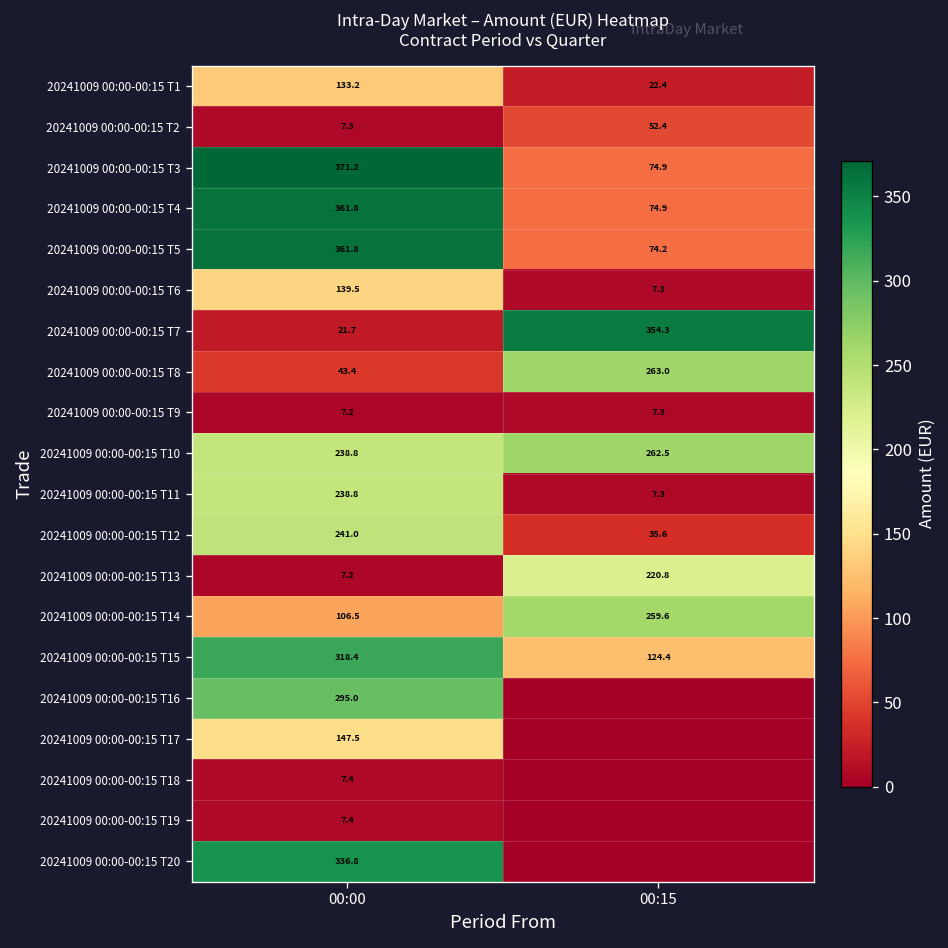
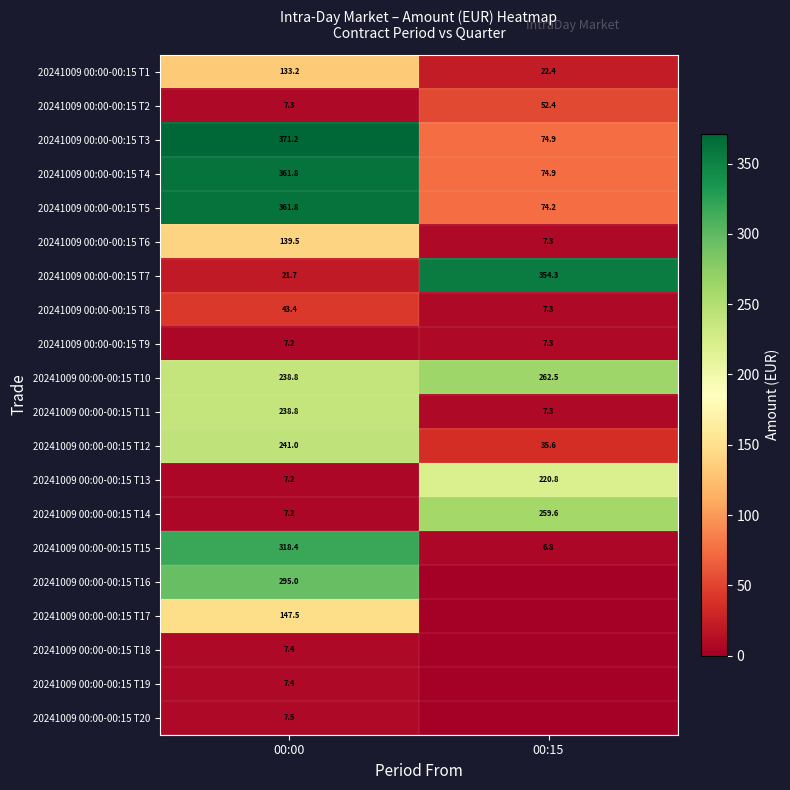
  {
    "20241009 00:00-00:15 T1": {
      "00:00": 133.2,
      "00:15": 22.4
    },
    "20241009 00:00-00:15 T2": {
      "00:00": 7.3,
      "00:15": 52.4
    },
    "20241009 00:00-00:15 T3": {
      "00:00": 371.2,
      "00:15": 74.9
    },
    "20241009 00:00-00:15 T4": {
      "00:00": 361.8,
      "00:15": 74.9
    },
    "20241009 00:00-00:15 T5": {
      "00:00": 361.8,
      "00:15": 74.2
    },
    "20241009 00:00-00:15 T6": {
      "00:00": 139.5,
      "00:15": 7.3
    },
    "20241009 00:00-00:15 T7": {
      "00:00": 21.7,
      "00:15": 354.3
    },
    "20241009 00:00-00:15 T8": {
      "00:00": 43.4,
-     "00:15": 263.0
+     "00:15": 7.3
    },
    "20241009 00:00-00:15 T9": {
      "00:00": 7.2,
      "00:15": 7.3
    },
    "20241009 00:00-00:15 T10": {
      "00:00": 238.8,
      "00:15": 262.5
    },
    "20241009 00:00-00:15 T11": {
      "00:00": 238.8,
      "00:15": 7.3
    },
    "20241009 00:00-00:15 T12": {
      "00:00": 241.0,
      "00:15": 35.6
    },
    "20241009 00:00-00:15 T13": {
      "00:00": 7.2,
      "00:15": 220.8
    },
    "20241009 00:00-00:15 T14": {
-     "00:00": 106.5,
+     "00:00": 7.2,
      "00:15": 259.6
    },
    "20241009 00:00-00:15 T15": {
      "00:00": 318.4,
-     "00:15": 124.4
+     "00:15": 6.8
    },
    "20241009 00:00-00:15 T16": {
      "00:00": 295.0
    },
    "20241009 00:00-00:15 T17": {
      "00:00": 147.5
    },
    "20241009 00:00-00:15 T18": {
      "00:00": 7.4
    },
    "20241009 00:00-00:15 T19": {
      "00:00": 7.4
    },
    "20241009 00:00-00:15 T20": {
-     "00:00": 336.8
+     "00:00": 7.5
    }
  }
